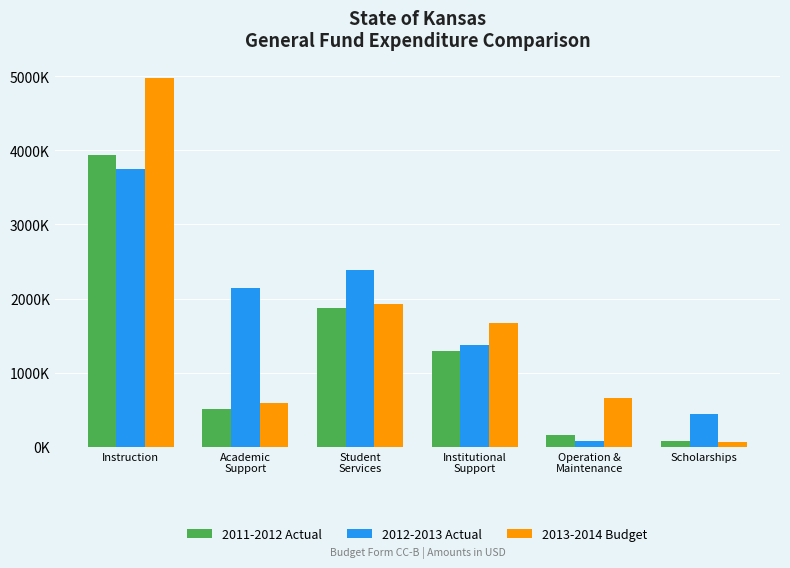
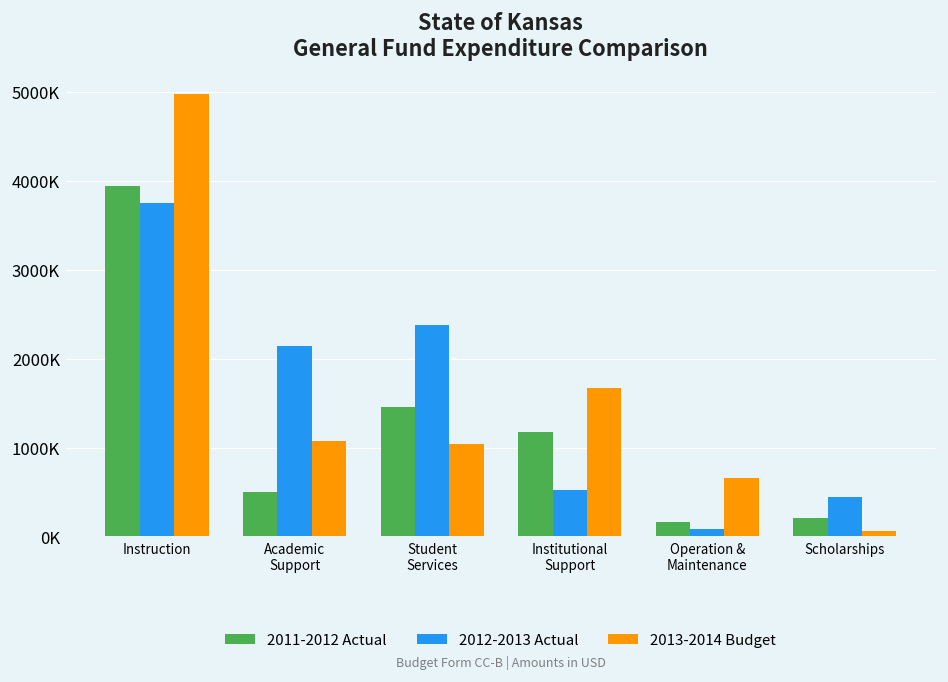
  {
    "2011-2012 Actual": {
      "Instruction": 3900000,
      "Academic Support": 500000,
-     "Student Services": 1900000,
-     "Institutional Support": 1300000,
+     "Student Services": 1500000,
+     "Institutional Support": 1200000,
      "Operation & Maintenance": 200000,
-     "Scholarships": 100000
+     "Scholarships": 200000
    },
    "2012-2013 Actual": {
      "Instruction": 3800000,
      "Academic Support": 2100000,
      "Student Services": 2400000,
-     "Institutional Support": 1400000,
+     "Institutional Support": 500000,
      "Operation & Maintenance": 100000,
      "Scholarships": 400000
    },
    "2013-2014 Budget": {
      "Instruction": 5000000,
-     "Academic Support": 600000,
-     "Student Services": 1900000,
+     "Academic Support": 1100000,
+     "Student Services": 1000000,
      "Institutional Support": 1700000,
      "Operation & Maintenance": 700000,
      "Scholarships": 100000
    }
  }
